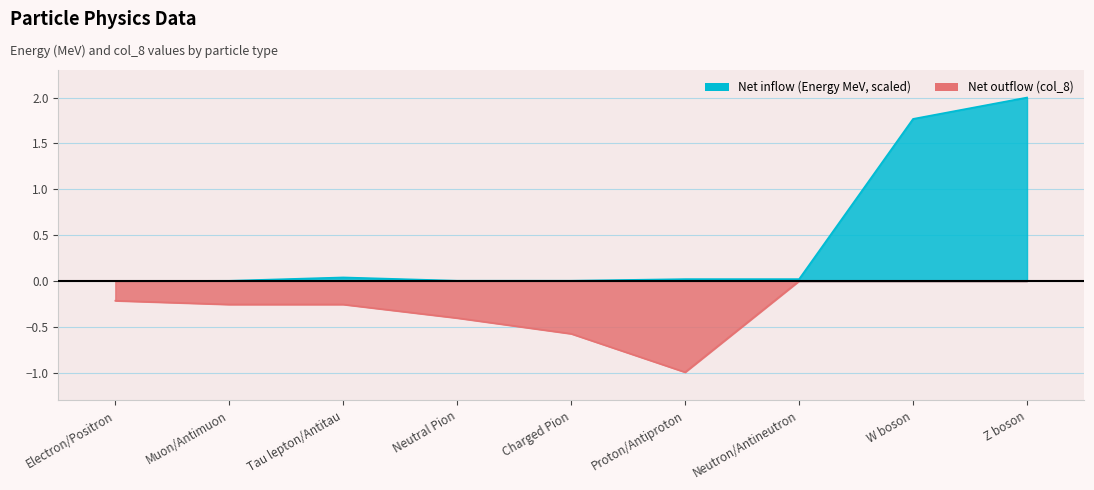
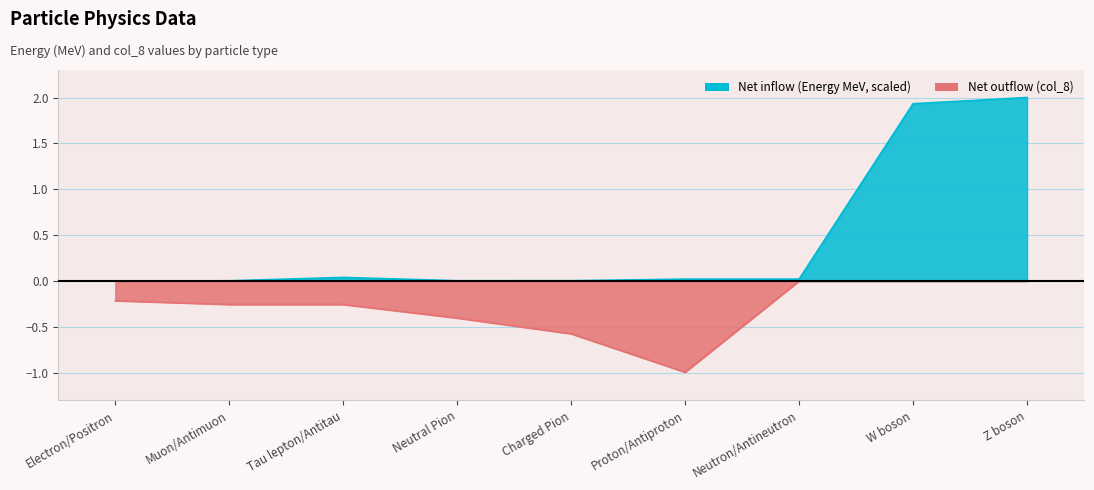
  {
    "Net inflow (Energy MeV, scaled)": {
      "Tau lepton/Antitau": 0.0,
-     "W boson": 1.8,
+     "W boson": 1.9,
      "Z boson": 2.0
    }
  }
